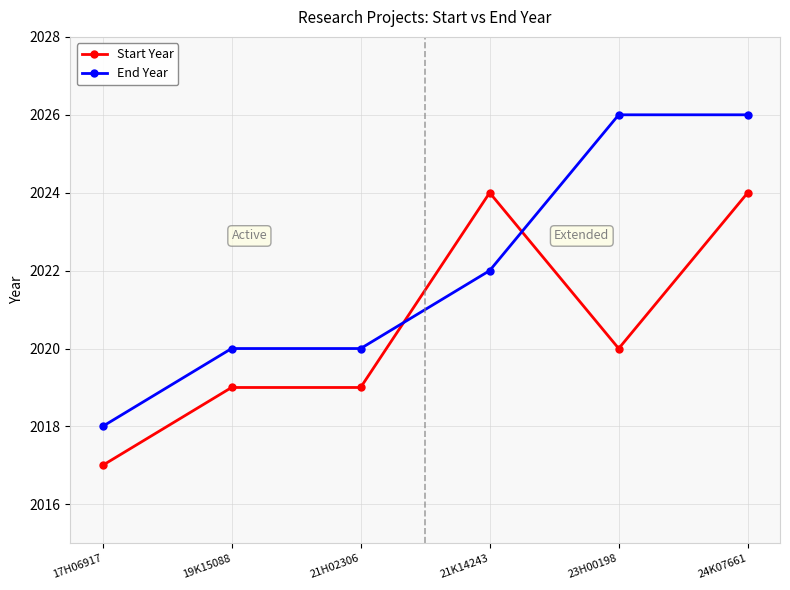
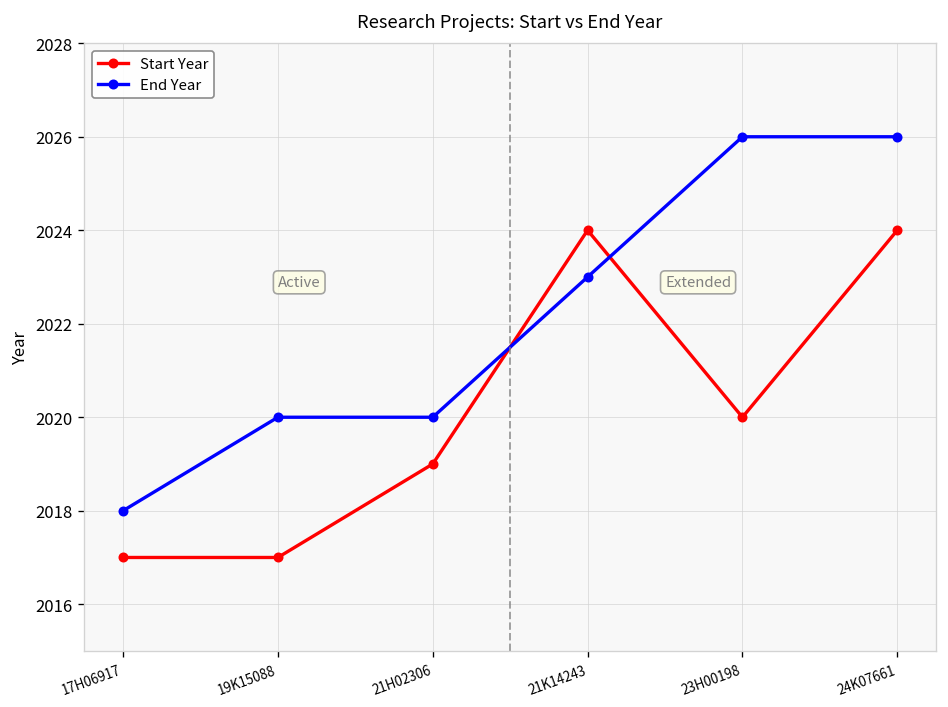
  {
    "Start Year": {
      "17H06917": 2017,
-     "19K15088": 2019,
+     "19K15088": 2017,
      "21H02306": 2019,
      "21K14243": 2024,
      "23H00198": 2020,
      "24K07661": 2024
    },
    "End Year": {
      "17H06917": 2018,
      "19K15088": 2020,
      "21H02306": 2020,
-     "21K14243": 2022,
+     "21K14243": 2023,
      "23H00198": 2026,
      "24K07661": 2026
    }
  }
